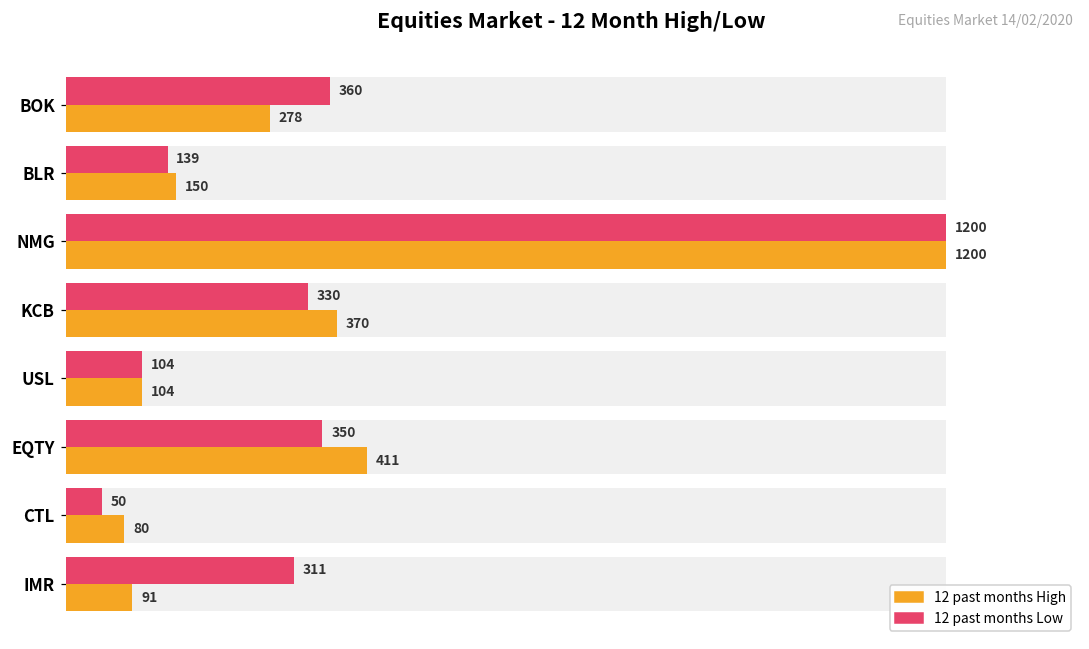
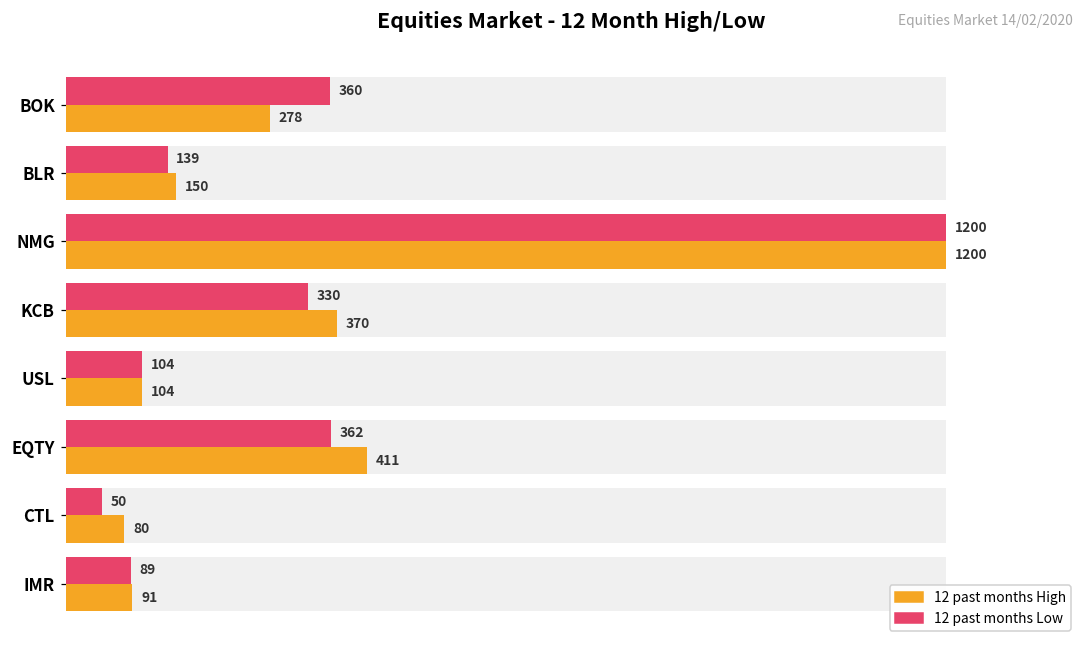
  {
    "12 past months Low": {
-     "EQTY": 350,
-     "IMR": 311
+     "EQTY": 362,
+     "IMR": 89
    }
  }
